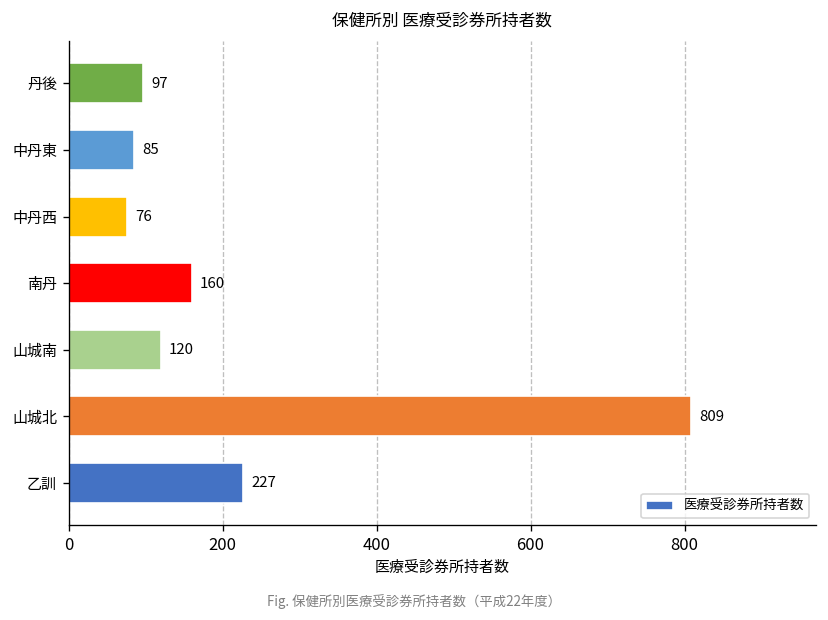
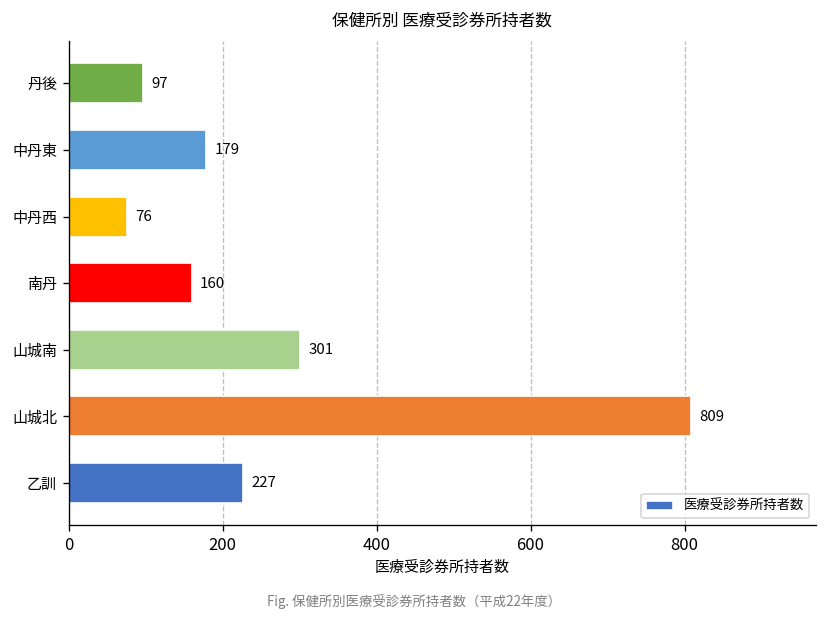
  {
    "丹後": 97,
-   "中丹東": 85,
+   "中丹東": 179,
    "中丹西": 76,
    "南丹": 160,
-   "山城南": 120,
+   "山城南": 301,
    "山城北": 809,
    "乙訓": 227
  }
